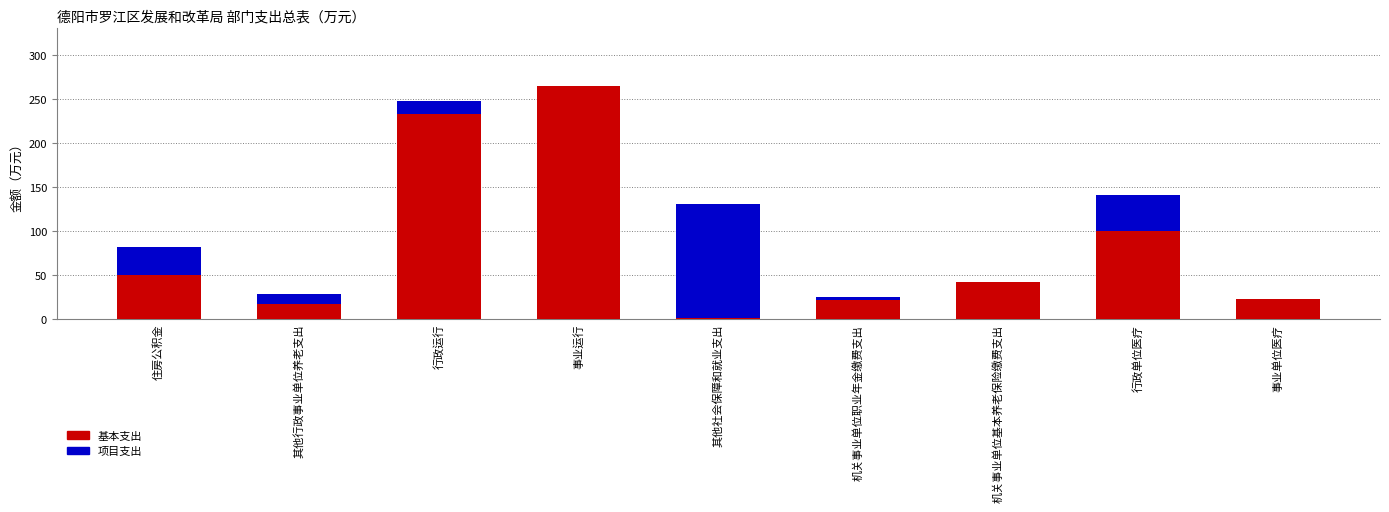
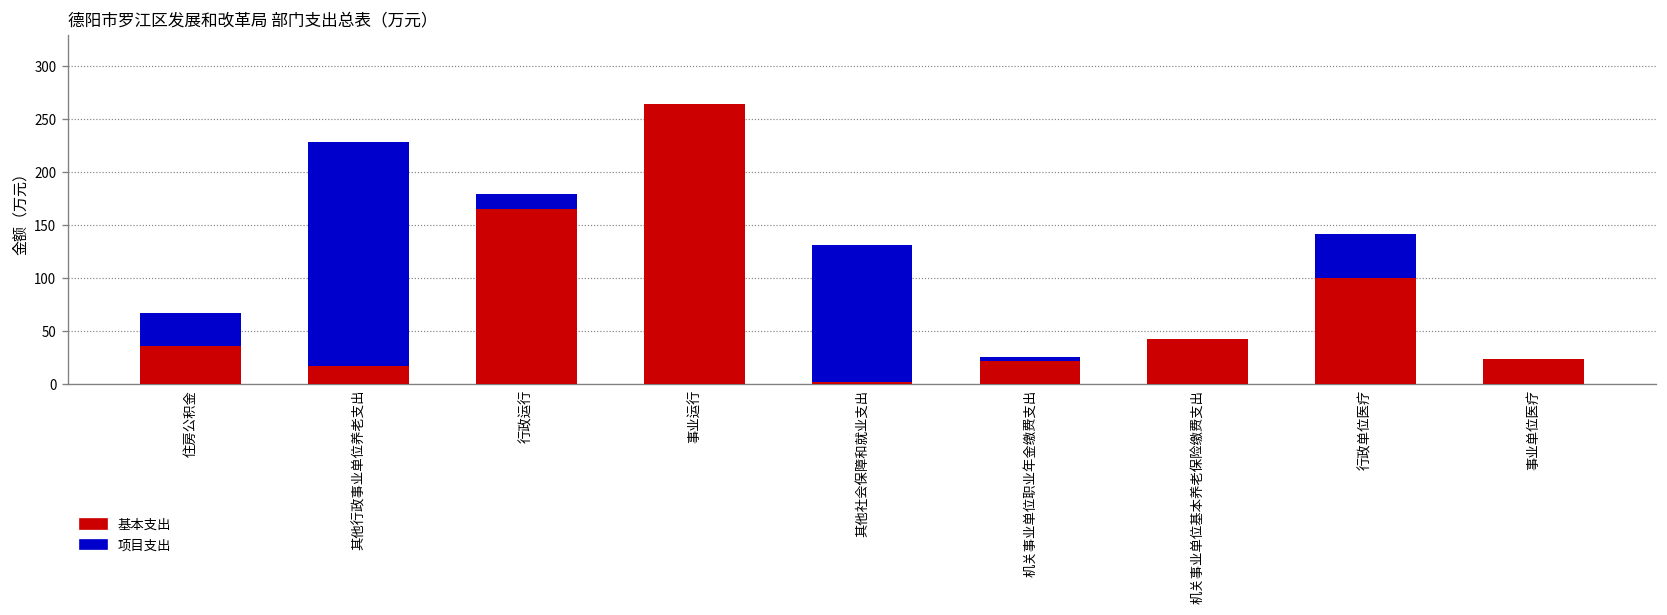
  {
    "基本支出": {
-     "住房公积金": 50,
+     "住房公积金": 40,
      "其他行政事业单位养老支出": 20,
-     "行政运行": 230,
+     "行政运行": 170,
      "事业运行": 260,
      "机关事业单位职业年金缴费支出": 20,
      "机关事业单位基本养老保险缴费支出": 40,
      "行政单位医疗": 100,
      "事业单位医疗": 20
    },
    "项目支出": {
      "住房公积金": 30,
-     "其他行政事业单位养老支出": 10,
+     "其他行政事业单位养老支出": 210,
      "行政运行": 10,
      "事业运行": 0,
      "其他社会保障和就业支出": 130,
      "机关事业单位职业年金缴费支出": 0,
      "机关事业单位基本养老保险缴费支出": 0,
      "行政单位医疗": 40,
      "事业单位医疗": 0
    }
  }
